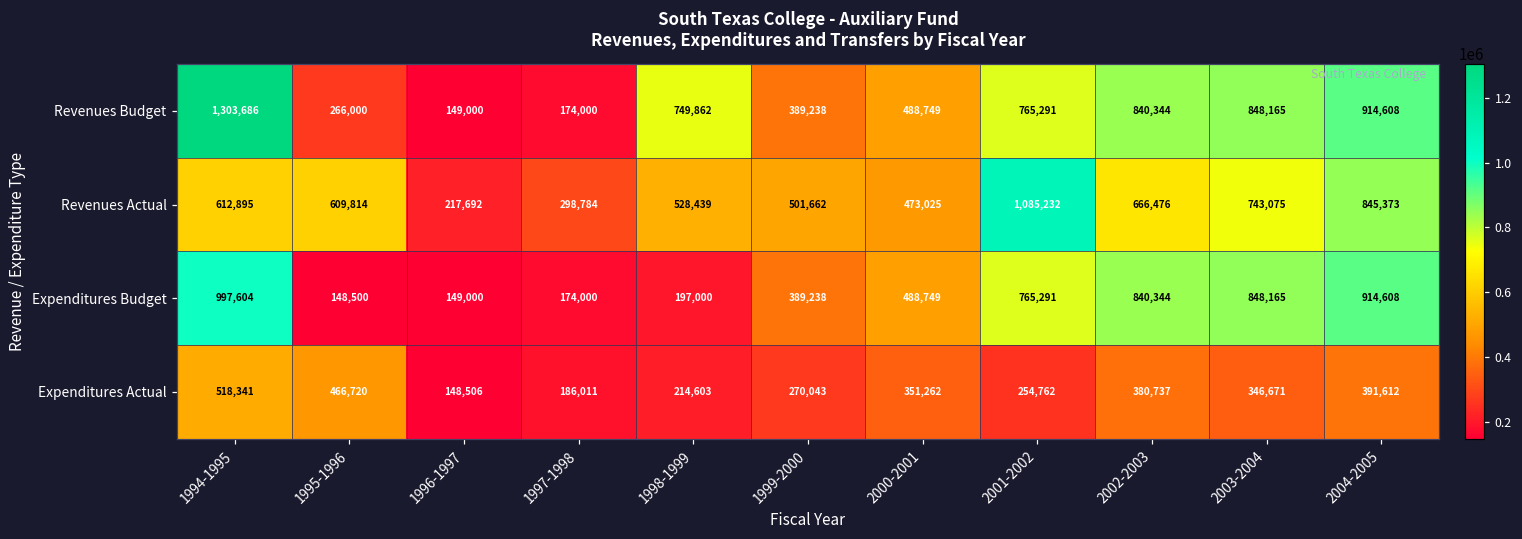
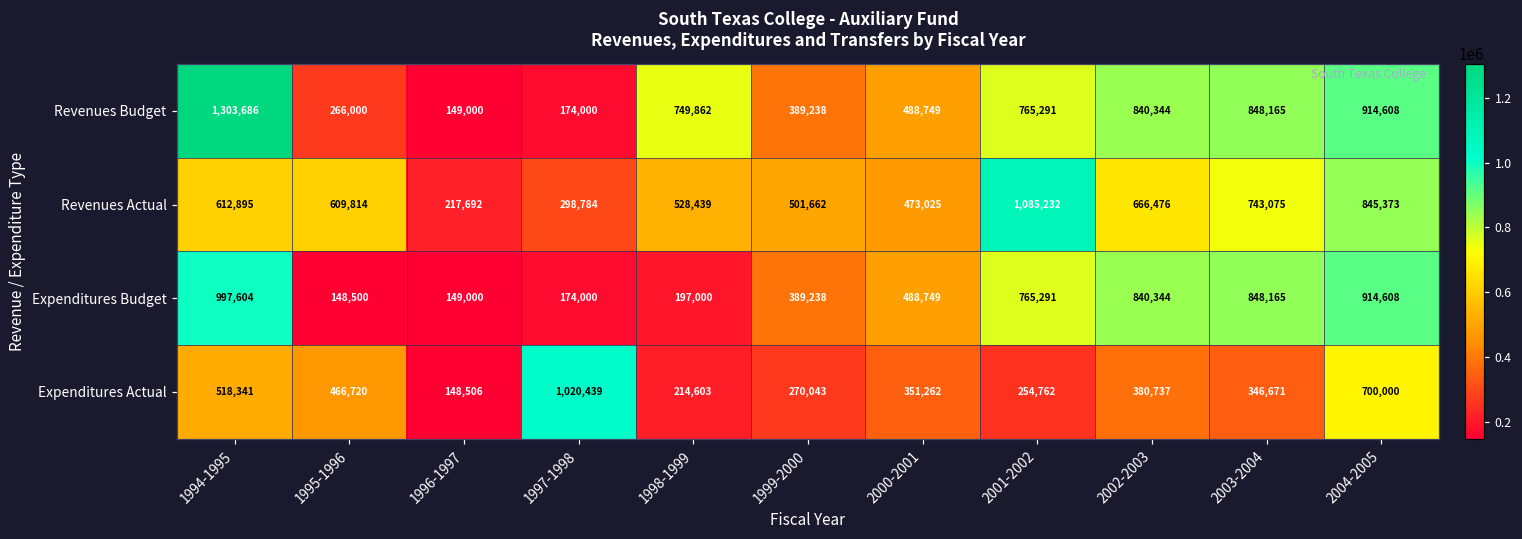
  {
    "Revenues Budget": {
      "1994-1995": "1,303,686",
      "1995-1996": "266,000",
      "1996-1997": "149,000",
      "1997-1998": "174,000",
      "1998-1999": "749,862",
      "1999-2000": "389,238",
      "2000-2001": "488,749",
      "2001-2002": "765,291",
      "2002-2003": "840,344",
      "2003-2004": "848,165"
    },
    "Revenues Actual": {
      "1994-1995": "612,895",
      "1995-1996": "609,814",
      "1996-1997": "217,692",
      "1997-1998": "298,784",
      "1998-1999": "528,439",
      "1999-2000": "501,662",
      "2000-2001": "473,025",
      "2001-2002": "1,085,232",
      "2002-2003": "666,476",
      "2003-2004": "743,075",
      "2004-2005": "845,373"
    },
    "Expenditures Budget": {
      "1994-1995": "997,604",
      "1995-1996": "148,500",
      "1996-1997": "149,000",
      "1997-1998": "174,000",
      "1998-1999": "197,000",
      "1999-2000": "389,238",
      "2000-2001": "488,749",
      "2001-2002": "765,291",
      "2002-2003": "840,344",
      "2003-2004": "848,165",
      "2004-2005": "914,608"
    },
    "Expenditures Actual": {
      "1994-1995": "518,341",
      "1995-1996": "466,720",
      "1996-1997": "148,506",
-     "1997-1998": "186,011",
+     "1997-1998": "1,020,439",
      "1998-1999": "214,603",
      "1999-2000": "270,043",
      "2000-2001": "351,262",
      "2001-2002": "254,762",
      "2002-2003": "380,737",
      "2003-2004": "346,671",
-     "2004-2005": "391,612"
+     "2004-2005": "700,000"
    }
  }
